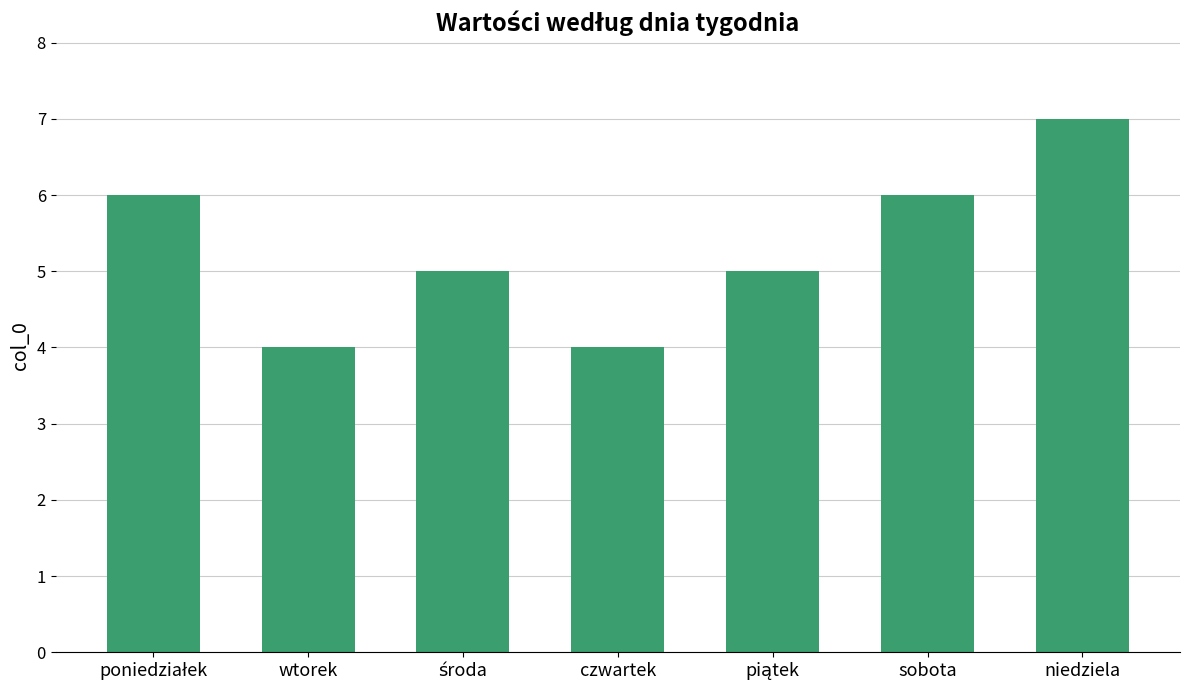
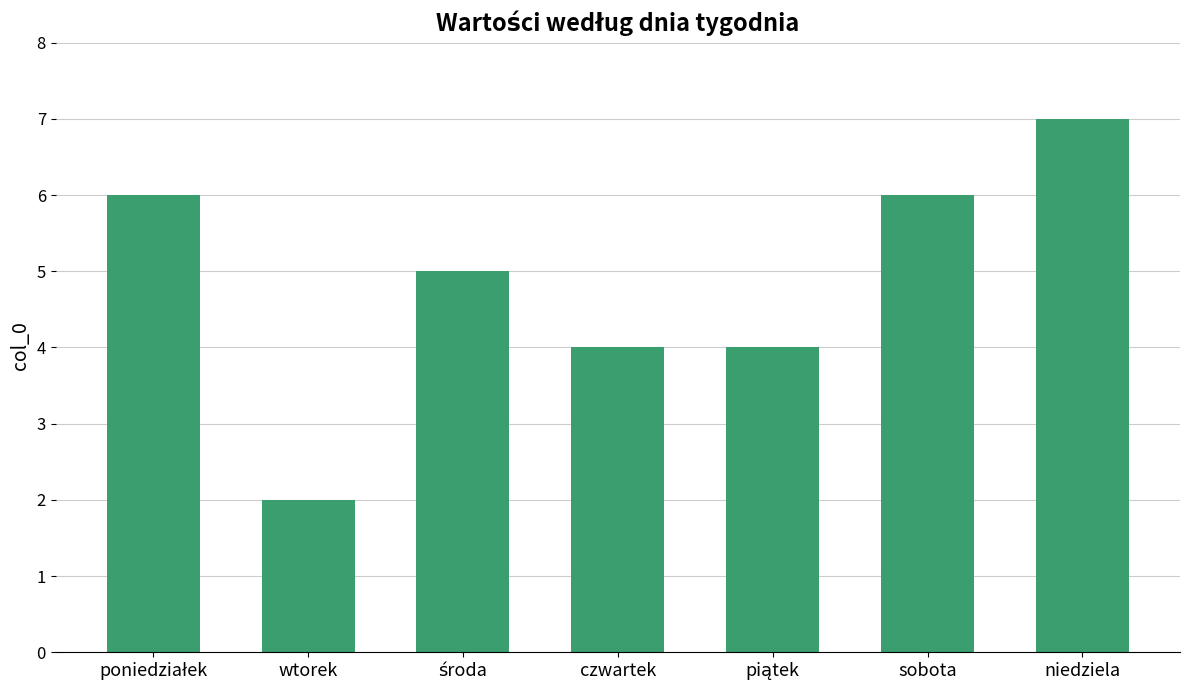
  {
    "poniedziałek": 6,
-   "wtorek": 4,
+   "wtorek": 2,
    "środa": 5,
    "czwartek": 4,
-   "piątek": 5,
+   "piątek": 4,
    "sobota": 6,
    "niedziela": 7
  }
